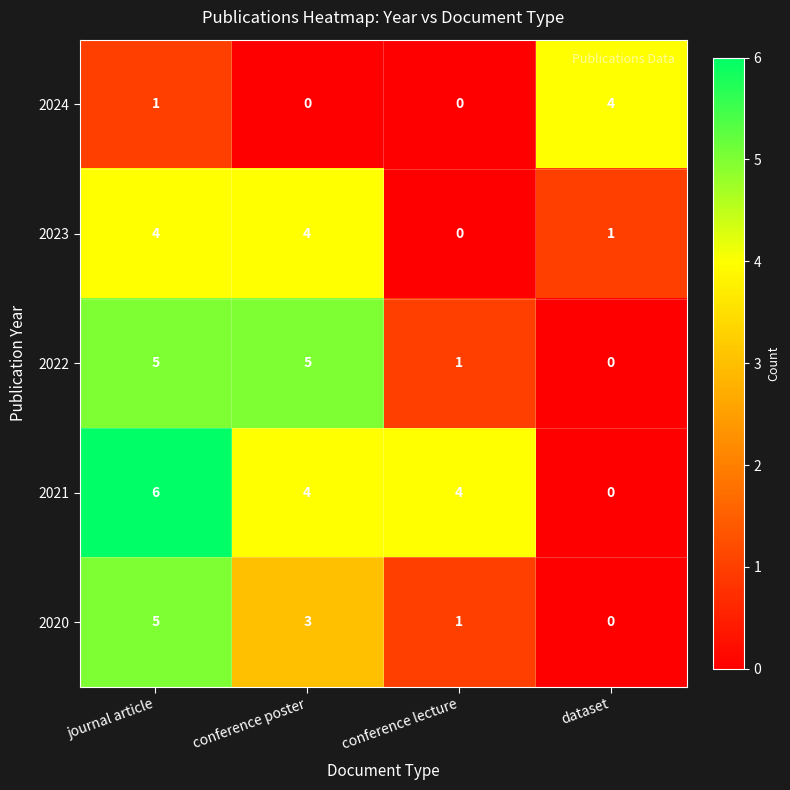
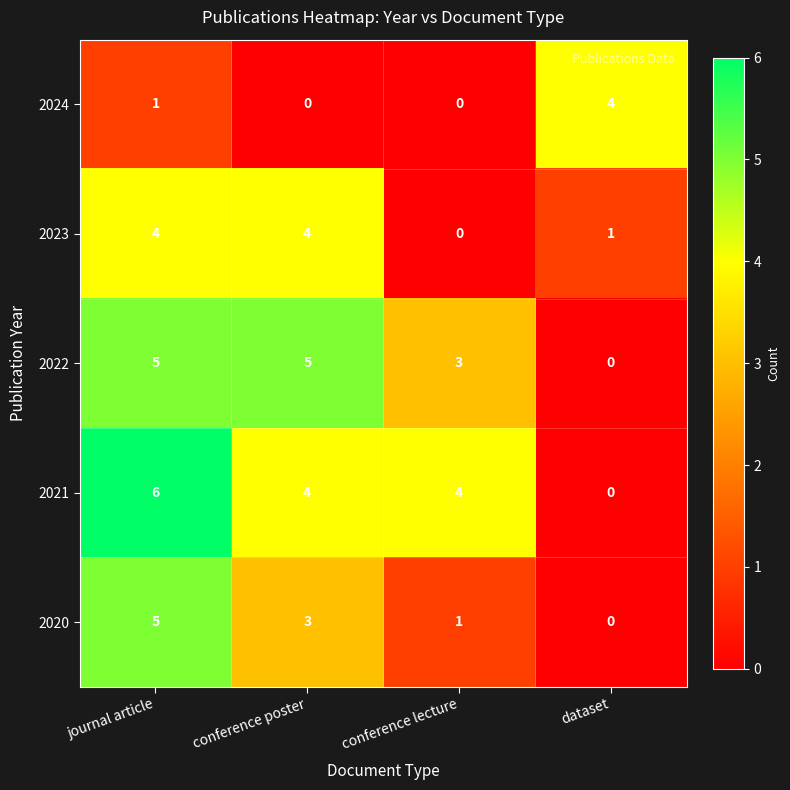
  {
    "2024": {
      "journal article": 1,
      "conference poster": 0,
      "conference lecture": 0
    },
    "2023": {
      "journal article": 4,
      "conference poster": 4,
      "conference lecture": 0,
      "dataset": 1
    },
    "2022": {
      "journal article": 5,
      "conference poster": 5,
-     "conference lecture": 1,
+     "conference lecture": 3,
      "dataset": 0
    },
    "2021": {
      "journal article": 6,
      "conference poster": 4,
      "conference lecture": 4,
      "dataset": 0
    },
    "2020": {
      "journal article": 5,
      "conference poster": 3,
      "conference lecture": 1,
      "dataset": 0
    }
  }
